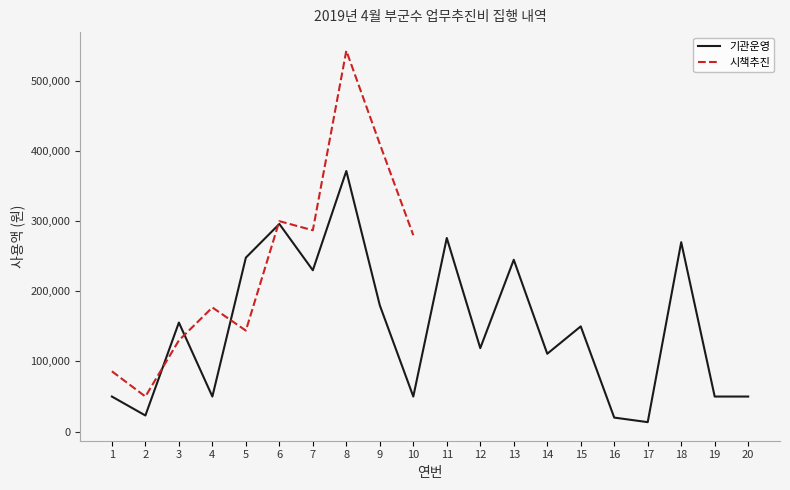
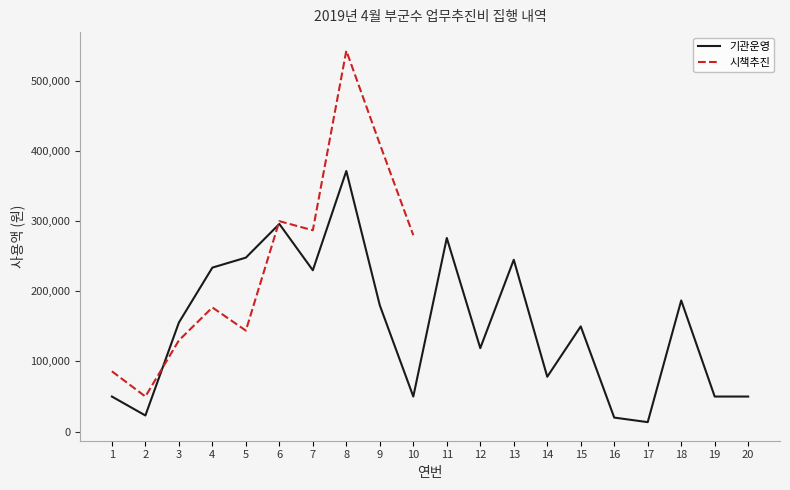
  {
    "기관운영": {
      "1": "50,000",
      "2": "20,000",
      "3": "160,000",
-     "4": "50,000",
+     "4": "230,000",
      "5": "250,000",
      "6": "300,000",
      "7": "230,000",
      "8": "370,000",
      "9": "180,000",
      "10": "50,000",
      "11": "280,000",
      "12": "120,000",
      "13": "240,000",
-     "14": "110,000",
+     "14": "80,000",
      "15": "150,000",
      "16": "20,000",
      "17": "10,000",
-     "18": "270,000",
+     "18": "190,000",
      "19": "50,000",
      "20": "50,000"
    },
    "시책추진": {
      "1": "90,000",
      "2": "50,000",
      "3": "130,000",
      "4": "180,000",
      "5": "140,000",
      "6": "300,000",
      "7": "290,000",
      "8": "540,000",
      "9": "410,000",
      "10": "280,000"
    }
  }
